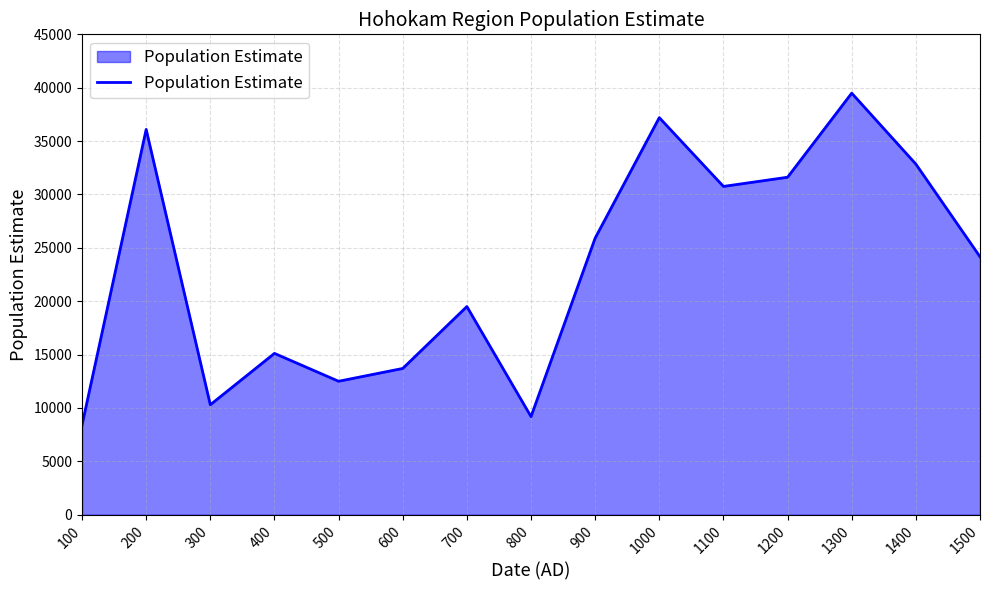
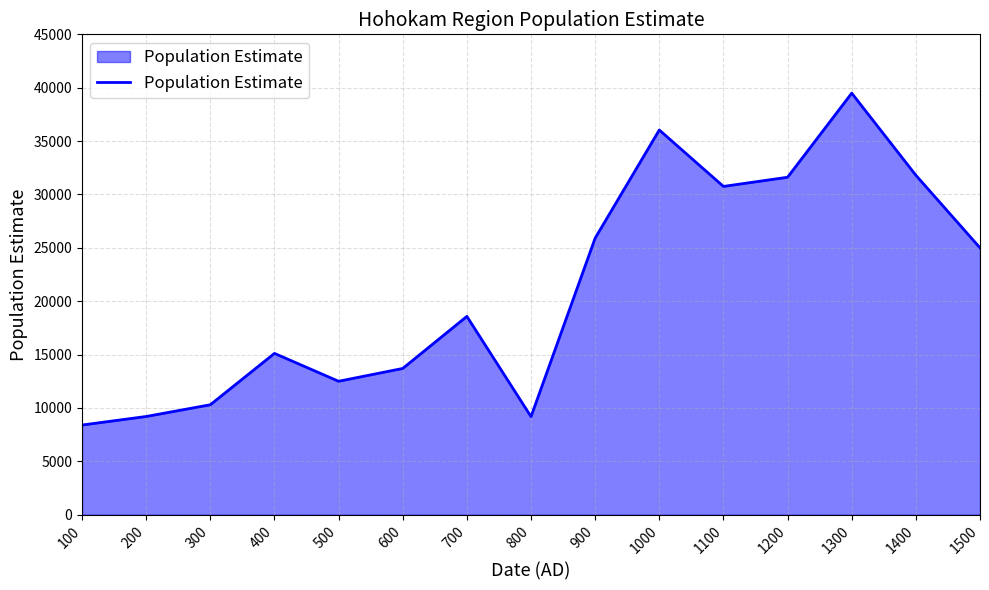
  {
    "100": 8400,
-   "200": 36100,
+   "200": 9200,
    "300": 10300,
    "400": 15100,
    "500": 12500,
    "600": 13700,
-   "700": 19500,
+   "700": 18600,
    "800": 9200,
    "900": 25900,
-   "1000": 37200,
+   "1000": 36000,
    "1100": 30800,
    "1200": 31600,
    "1300": 39500,
-   "1400": 32800,
-   "1500": 24200
+   "1400": 31800,
+   "1500": 25000
  }
